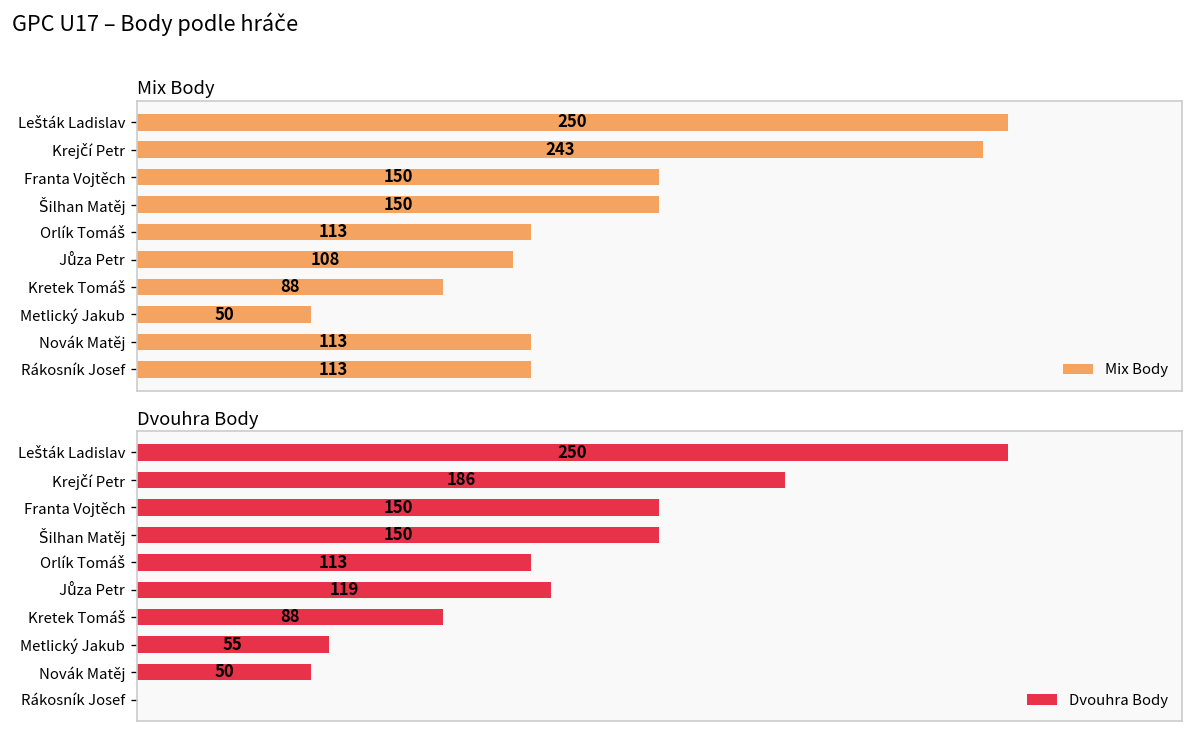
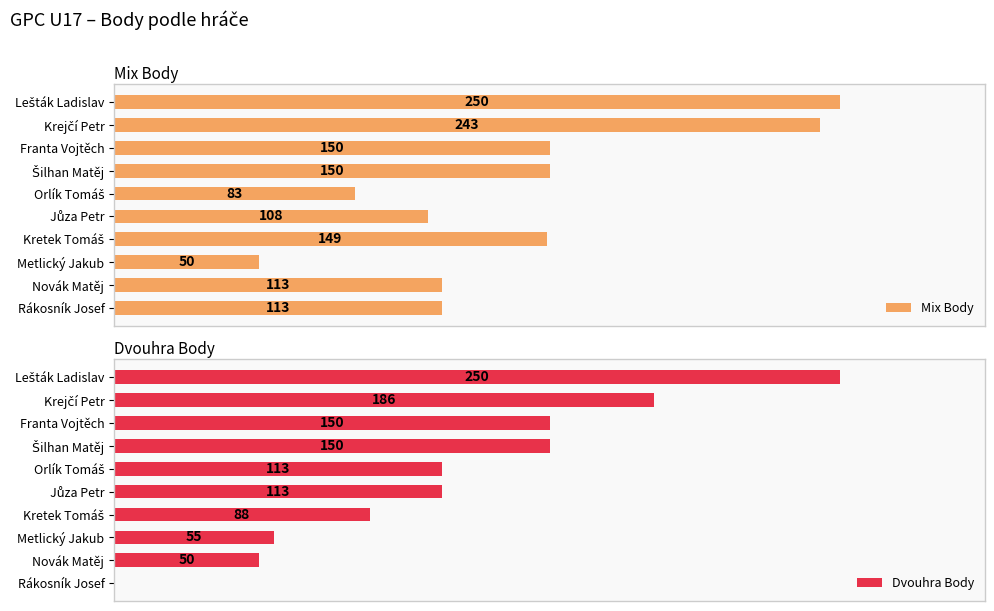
  {
    "Mix Body": {
      "Lešták Ladislav": 250,
      "Krejčí Petr": 243,
      "Franta Vojtěch": 150,
      "Šilhan Matěj": 150,
-     "Orlík Tomáš": 113,
+     "Orlík Tomáš": 83,
      "Jůza Petr": 108,
-     "Kretek Tomáš": 88,
+     "Kretek Tomáš": 149,
      "Metlický Jakub": 50,
      "Novák Matěj": 113,
      "Rákosník Josef": 113
    },
    "Dvouhra Body": {
      "Lešták Ladislav": 250,
      "Krejčí Petr": 186,
      "Franta Vojtěch": 150,
      "Šilhan Matěj": 150,
      "Orlík Tomáš": 113,
-     "Jůza Petr": 119,
+     "Jůza Petr": 113,
      "Kretek Tomáš": 88,
      "Metlický Jakub": 55,
      "Novák Matěj": 50
    }
  }
